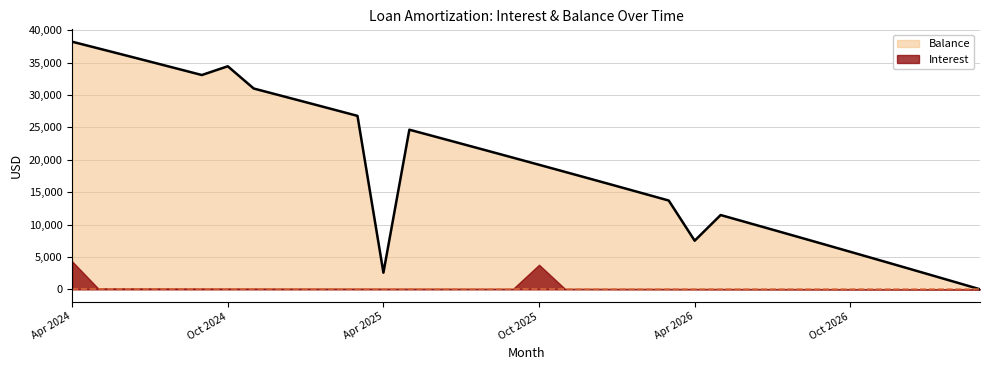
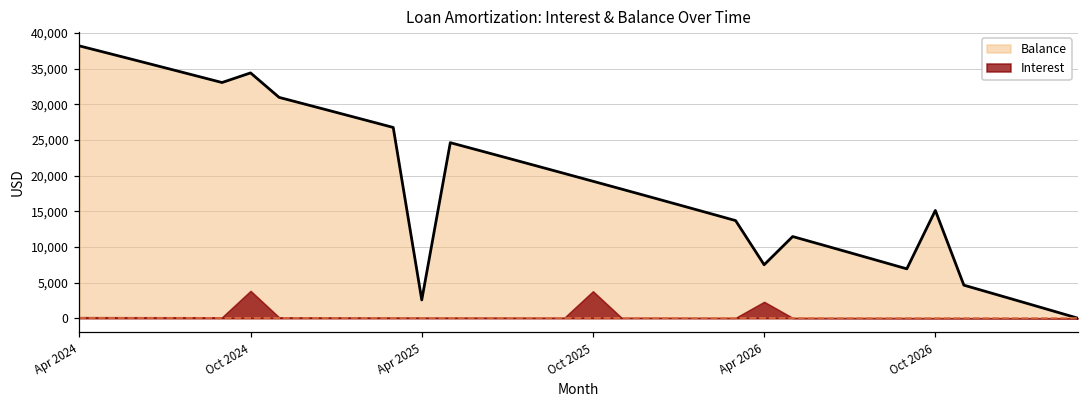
  {
    "Balance": {
      "Apr 2024": "38,000",
      "Oct 2024": "34,000",
      "Apr 2025": "3,000",
      "Oct 2025": "19,000",
      "Apr 2026": "8,000",
-     "Oct 2026": "6,000"
+     "Oct 2026": "15,000"
    },
    "Interest": {
-     "Apr 2024": "4,000",
-     "Oct 2024": "0",
+     "Apr 2024": "0",
+     "Oct 2024": "4,000",
      "Oct 2025": "4,000",
-     "Apr 2026": "0"
+     "Apr 2026": "2,000"
    }
  }
